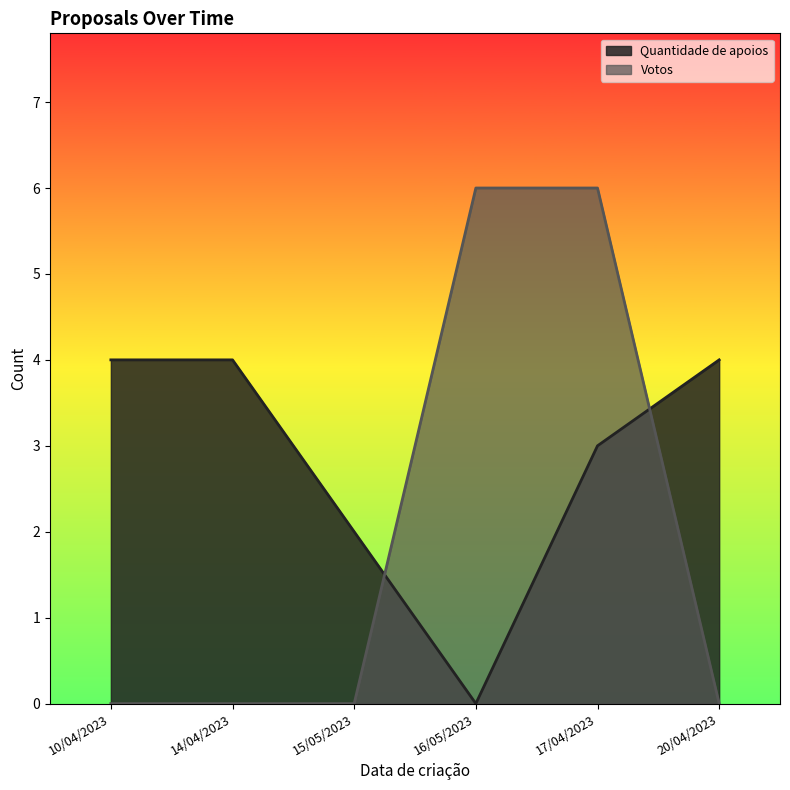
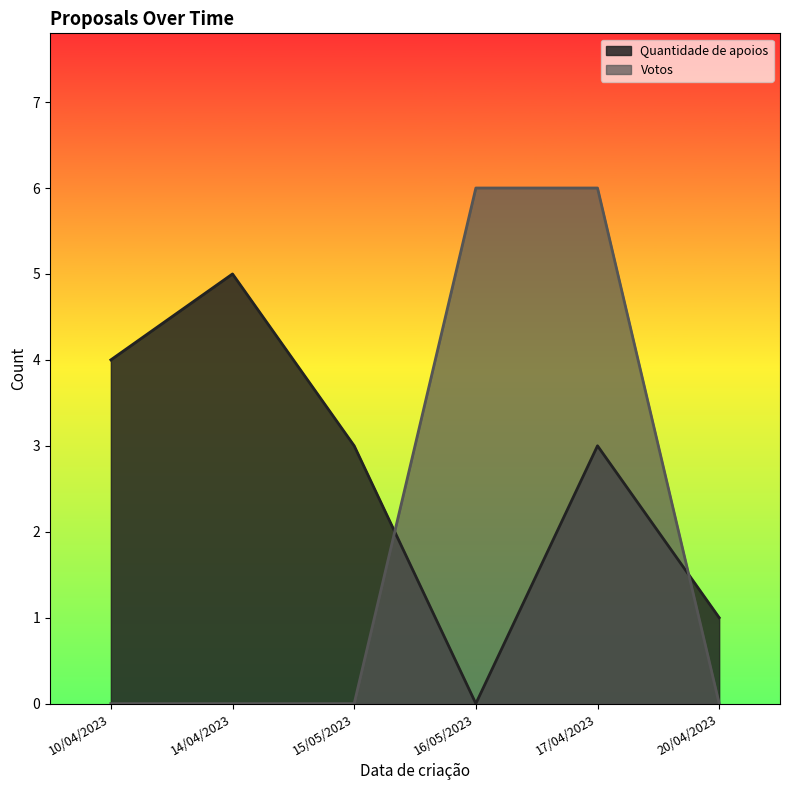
  {
    "Quantidade de apoios": {
      "10/04/2023": 4,
-     "14/04/2023": 4,
-     "15/05/2023": 2,
+     "14/04/2023": 5,
+     "15/05/2023": 3,
      "16/05/2023": 0,
      "17/04/2023": 3,
-     "20/04/2023": 4
+     "20/04/2023": 1
    },
    "Votos": {
      "10/04/2023": 0,
      "14/04/2023": 0,
      "15/05/2023": 0,
      "16/05/2023": 6,
      "17/04/2023": 6,
      "20/04/2023": 0
    }
  }
